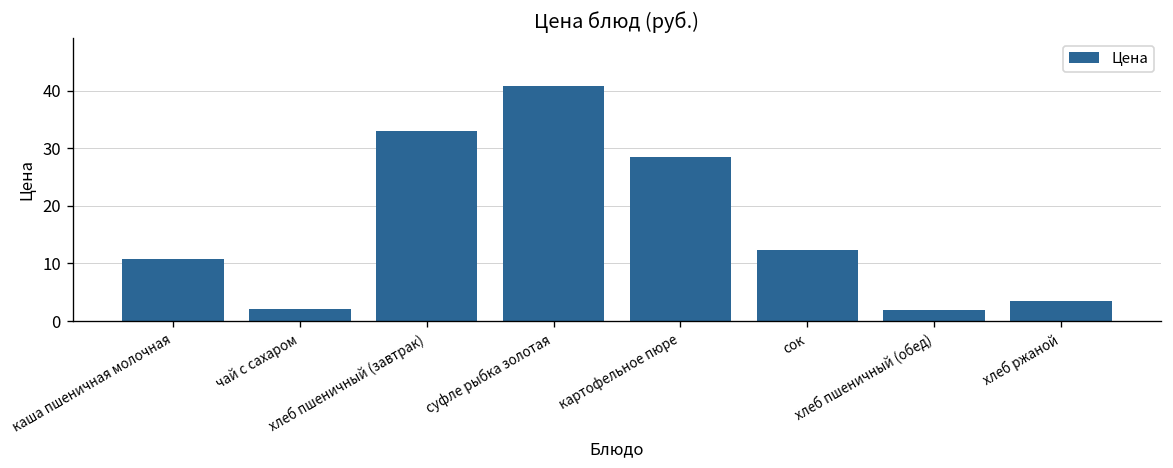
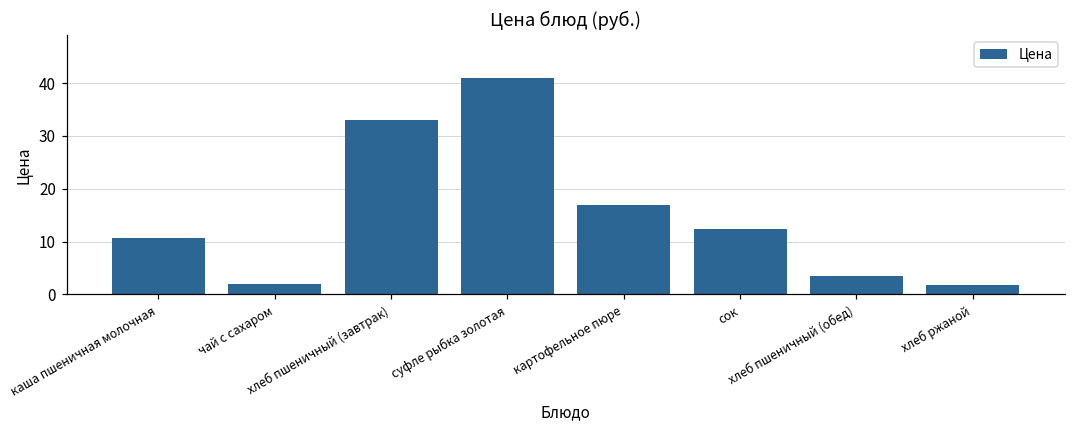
  {
    "каша пшеничная молочная": 11,
    "чай с сахаром": 2,
    "хлеб пшеничный (завтрак)": 33,
    "суфле рыбка золотая": 41,
-   "картофельное пюре": 29,
+   "картофельное пюре": 17,
    "сок": 12,
-   "хлеб пшеничный (обед)": 2,
-   "хлеб ржаной": 4
+   "хлеб пшеничный (обед)": 4,
+   "хлеб ржаной": 2
  }
